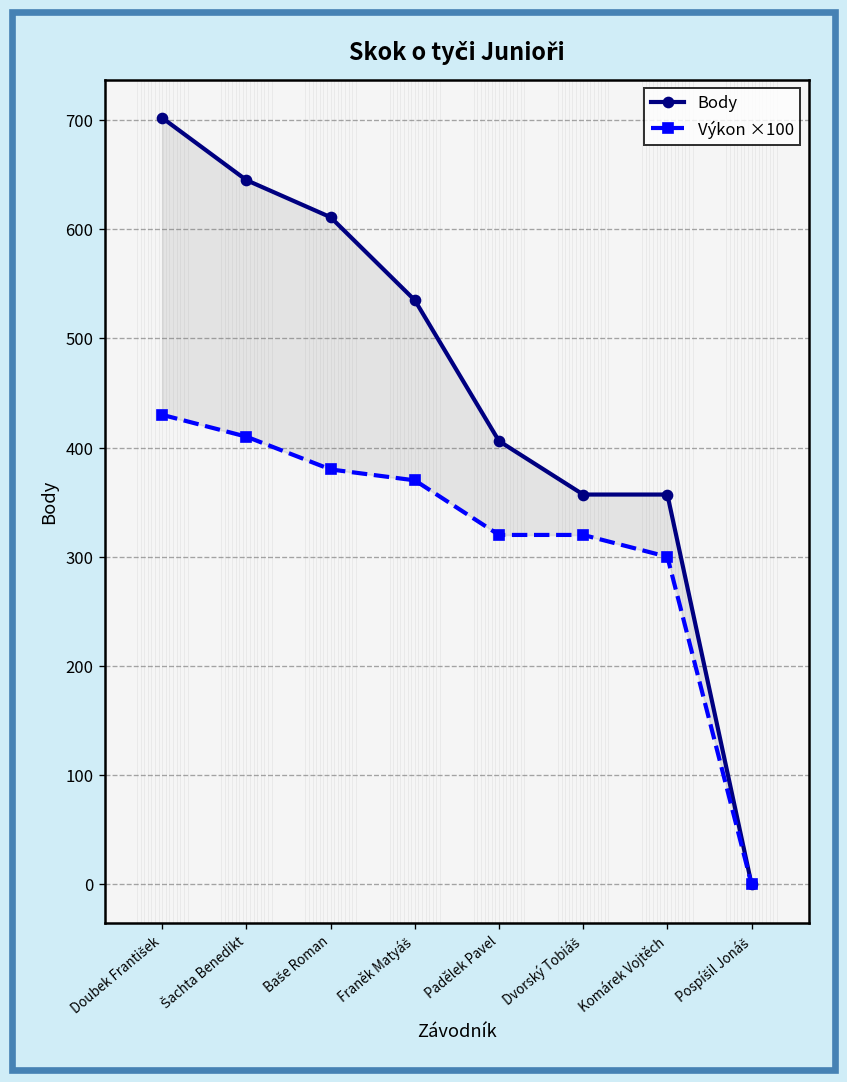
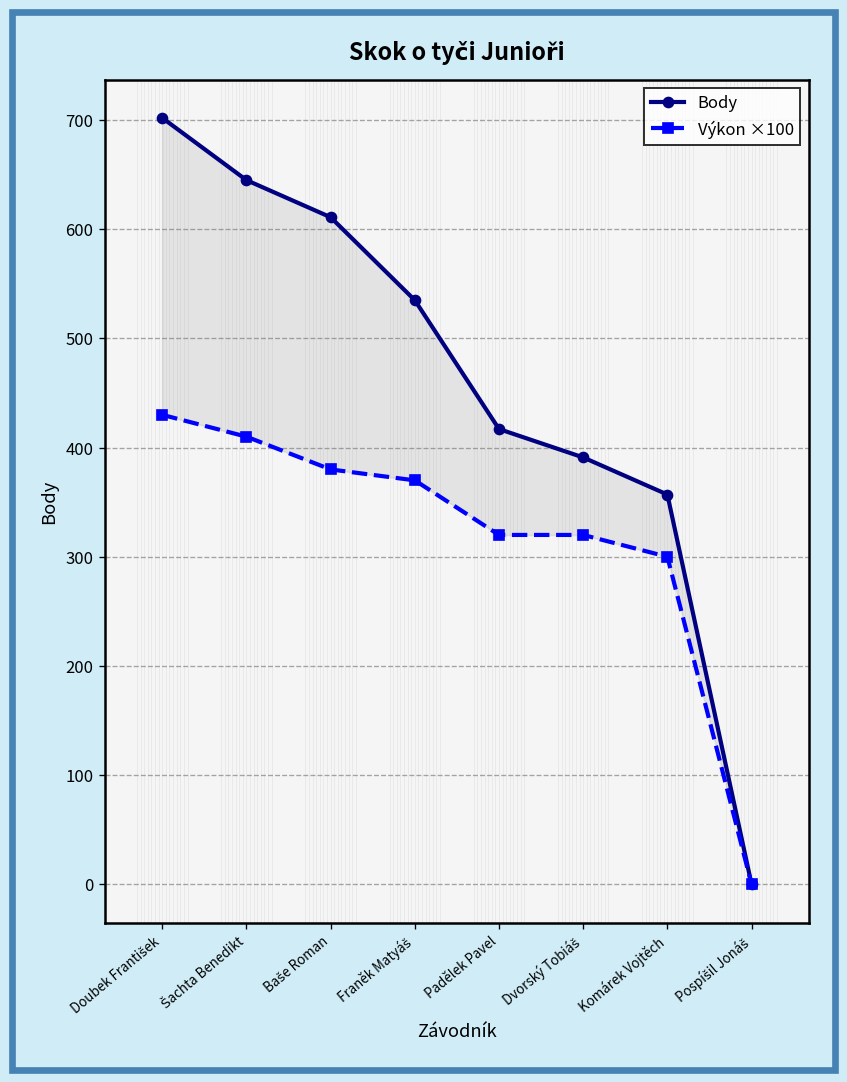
  {
    "Body": {
      "Doubek František": 700,
      "Šachta Benedikt": 650,
      "Baše Roman": 610,
      "Franěk Matyáš": 540,
-     "Padělek Pavel": 410,
-     "Dvorský Tobiáš": 360,
+     "Padělek Pavel": 420,
+     "Dvorský Tobiáš": 390,
      "Komárek Vojtěch": 360
    },
    "Výkon ×100": {
      "Doubek František": 430,
      "Šachta Benedikt": 410,
      "Baše Roman": 380,
      "Franěk Matyáš": 370,
      "Padělek Pavel": 320,
      "Dvorský Tobiáš": 320,
      "Komárek Vojtěch": 300
    }
  }
